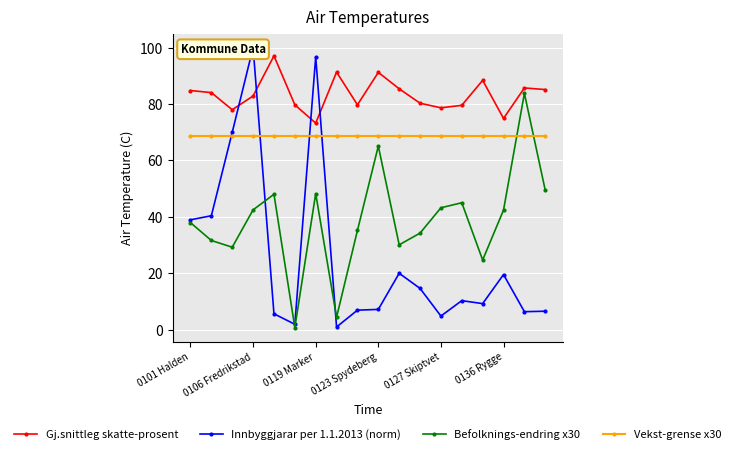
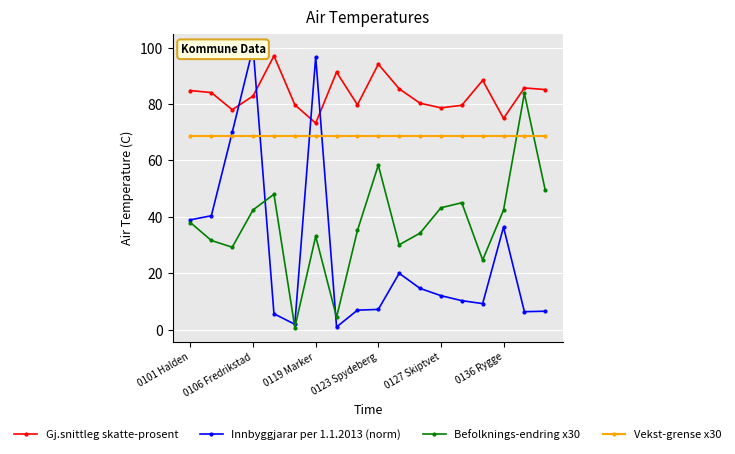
  {
    "Gj.snittleg skatte-prosent": {
      "0101 Halden": 85,
      "0106 Fredrikstad": 83,
      "0119 Marker": 73,
-     "0123 Spydeberg": 91,
+     "0123 Spydeberg": 94,
      "0127 Skiptvet": 79,
      "0136 Rygge": 75
    },
    "Innbyggjarar per 1.1.2013 (norm)": {
      "0101 Halden": 39,
      "0119 Marker": 97,
      "0123 Spydeberg": 7,
-     "0127 Skiptvet": 5,
-     "0136 Rygge": 19
+     "0127 Skiptvet": 12,
+     "0136 Rygge": 36
    },
    "Befolknings-endring x30": {
      "0101 Halden": 38,
      "0106 Fredrikstad": 42,
-     "0119 Marker": 48,
-     "0123 Spydeberg": 65,
+     "0119 Marker": 33,
+     "0123 Spydeberg": 58,
      "0127 Skiptvet": 43,
      "0136 Rygge": 42
    },
    "Vekst-grense x30": {
      "0101 Halden": 69,
      "0106 Fredrikstad": 69,
      "0119 Marker": 69,
      "0123 Spydeberg": 69,
      "0127 Skiptvet": 69,
      "0136 Rygge": 69
    }
  }
